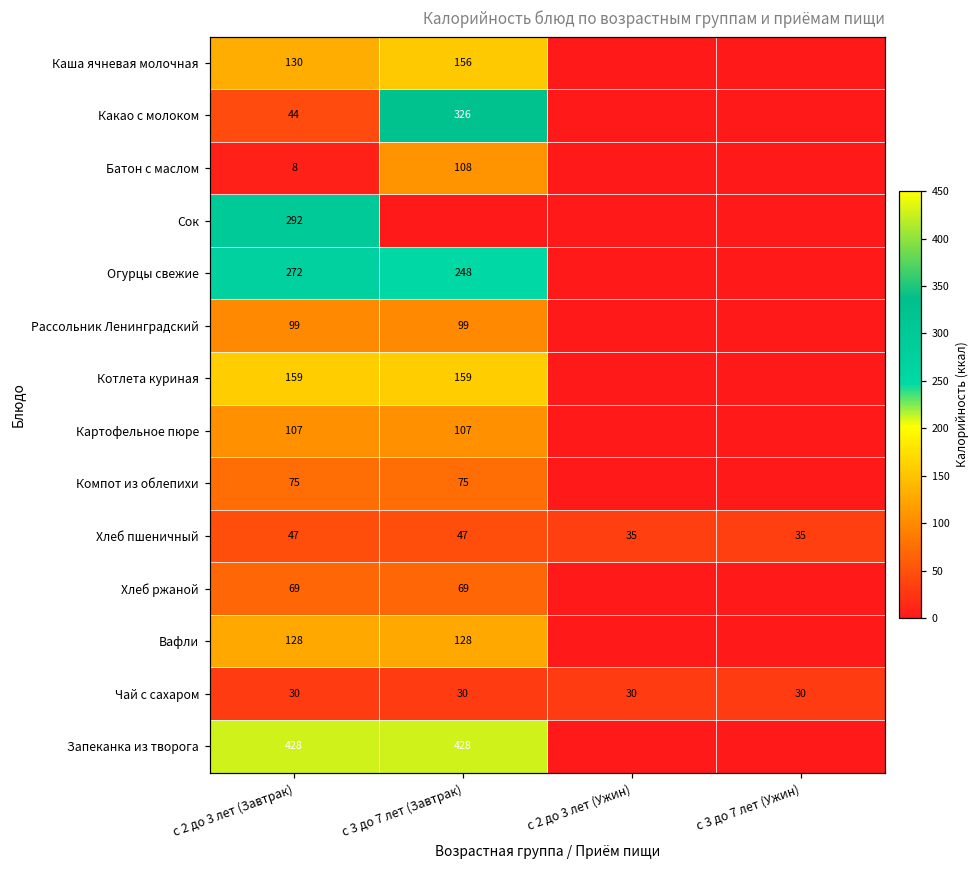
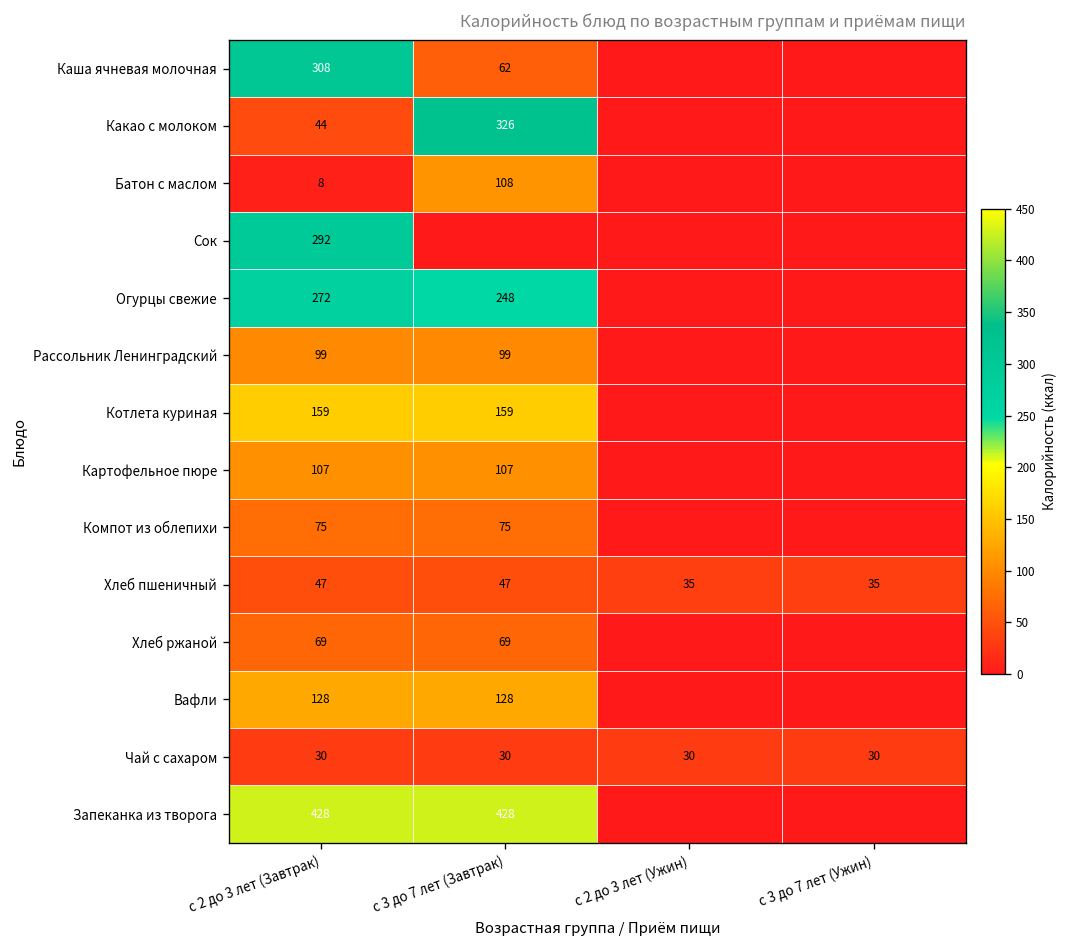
  {
    "Каша ячневая молочная": {
-     "с 2 до 3 лет (Завтрак)": 130,
-     "с 3 до 7 лет (Завтрак)": 156
+     "с 2 до 3 лет (Завтрак)": 308,
+     "с 3 до 7 лет (Завтрак)": 62
    },
    "Какао с молоком": {
      "с 2 до 3 лет (Завтрак)": 44,
      "с 3 до 7 лет (Завтрак)": 326
    },
    "Батон с маслом": {
      "с 2 до 3 лет (Завтрак)": 8,
      "с 3 до 7 лет (Завтрак)": 108
    },
    "Сок": {
      "с 2 до 3 лет (Завтрак)": 292
    },
    "Огурцы свежие": {
      "с 2 до 3 лет (Завтрак)": 272,
      "с 3 до 7 лет (Завтрак)": 248
    },
    "Рассольник Ленинградский": {
      "с 2 до 3 лет (Завтрак)": 99,
      "с 3 до 7 лет (Завтрак)": 99
    },
    "Котлета куриная": {
      "с 2 до 3 лет (Завтрак)": 159,
      "с 3 до 7 лет (Завтрак)": 159
    },
    "Картофельное пюре": {
      "с 2 до 3 лет (Завтрак)": 107,
      "с 3 до 7 лет (Завтрак)": 107
    },
    "Компот из облепихи": {
      "с 2 до 3 лет (Завтрак)": 75,
      "с 3 до 7 лет (Завтрак)": 75
    },
    "Хлеб пшеничный": {
      "с 2 до 3 лет (Завтрак)": 47,
      "с 3 до 7 лет (Завтрак)": 47,
      "с 2 до 3 лет (Ужин)": 35,
      "с 3 до 7 лет (Ужин)": 35
    },
    "Хлеб ржаной": {
      "с 2 до 3 лет (Завтрак)": 69,
      "с 3 до 7 лет (Завтрак)": 69
    },
    "Вафли": {
      "с 2 до 3 лет (Завтрак)": 128,
      "с 3 до 7 лет (Завтрак)": 128
    },
    "Чай с сахаром": {
      "с 2 до 3 лет (Завтрак)": 30,
      "с 3 до 7 лет (Завтрак)": 30,
      "с 2 до 3 лет (Ужин)": 30,
      "с 3 до 7 лет (Ужин)": 30
    },
    "Запеканка из творога": {
      "с 2 до 3 лет (Завтрак)": 428,
      "с 3 до 7 лет (Завтрак)": 428
    }
  }
